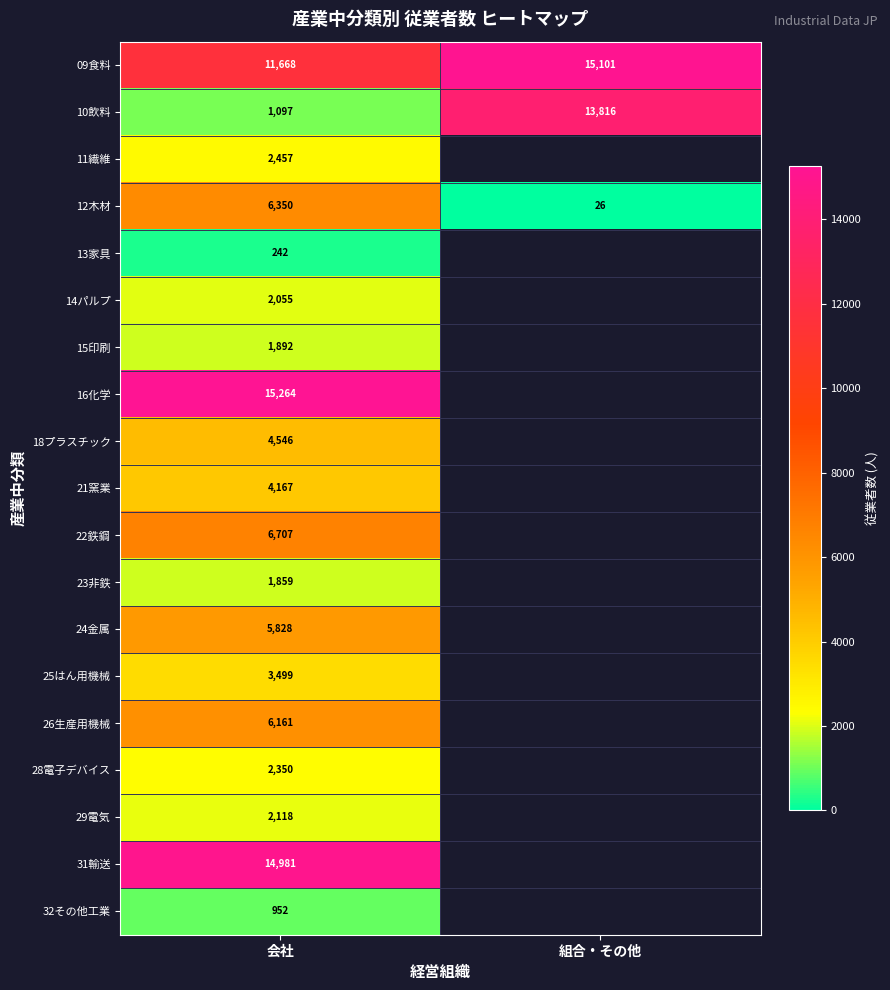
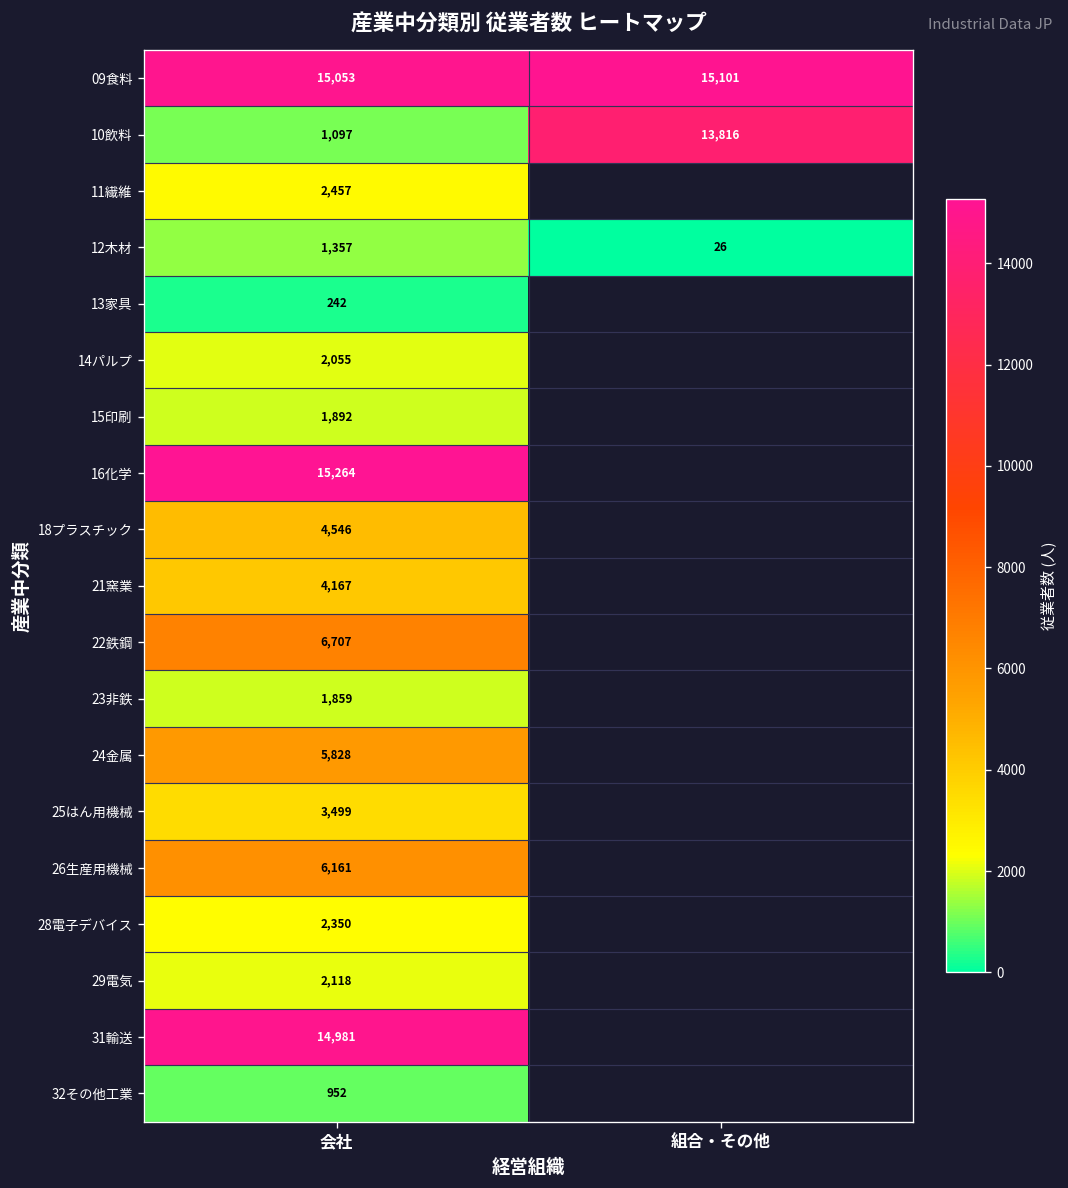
  {
    "09食料": {
-     "会社": "11,668",
+     "会社": "15,053",
      "組合・その他": "15,101"
    },
    "10飲料": {
      "会社": "1,097",
      "組合・その他": "13,816"
    },
    "11繊維": {
      "会社": "2,457"
    },
    "12木材": {
-     "会社": "6,350",
+     "会社": "1,357",
      "組合・その他": "26"
    },
    "13家具": {
      "会社": "242"
    },
    "14パルプ": {
      "会社": "2,055"
    },
    "15印刷": {
      "会社": "1,892"
    },
    "16化学": {
      "会社": "15,264"
    },
    "18プラスチック": {
      "会社": "4,546"
    },
    "21窯業": {
      "会社": "4,167"
    },
    "22鉄鋼": {
      "会社": "6,707"
    },
    "23非鉄": {
      "会社": "1,859"
    },
    "24金属": {
      "会社": "5,828"
    },
    "25はん用機械": {
      "会社": "3,499"
    },
    "26生産用機械": {
      "会社": "6,161"
    },
    "28電子デバイス": {
      "会社": "2,350"
    },
    "29電気": {
      "会社": "2,118"
    },
    "31輸送": {
      "会社": "14,981"
    },
    "32その他工業": {
      "会社": "952"
    }
  }
